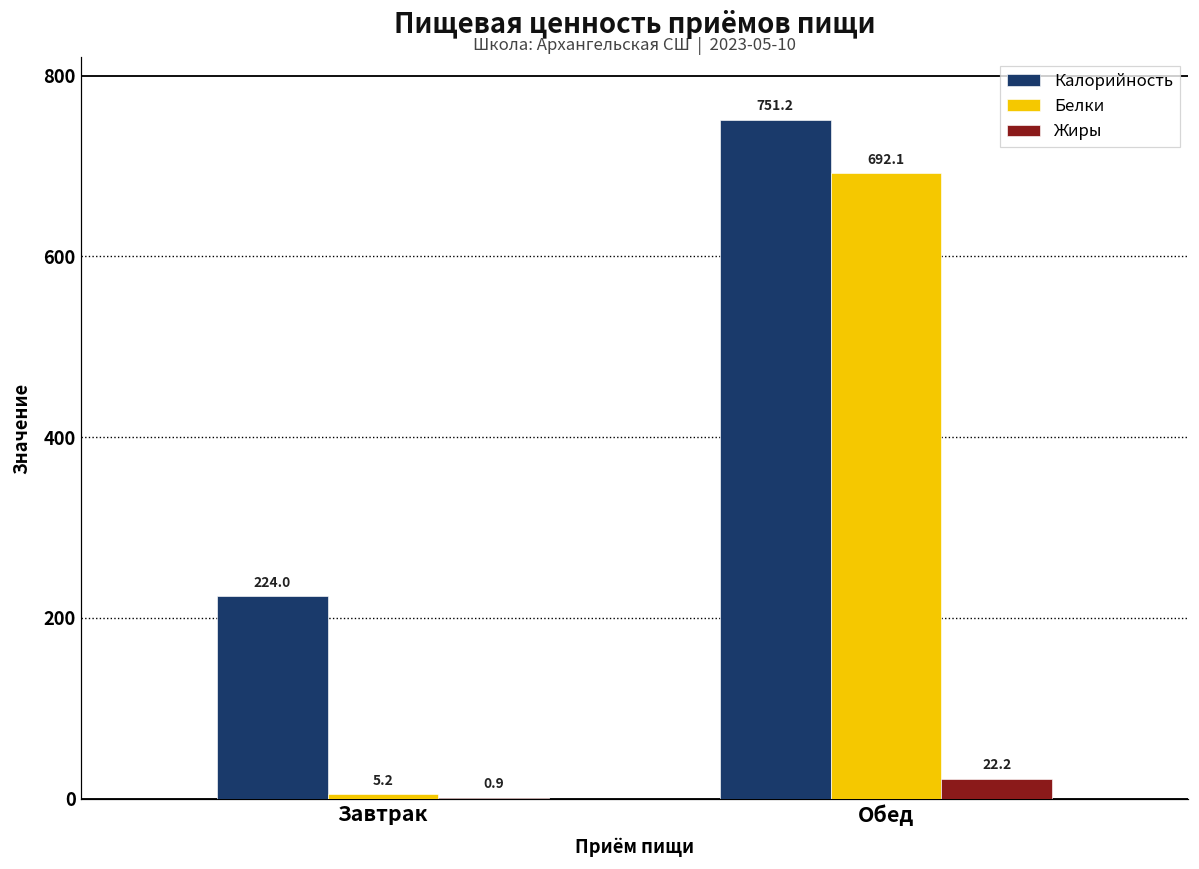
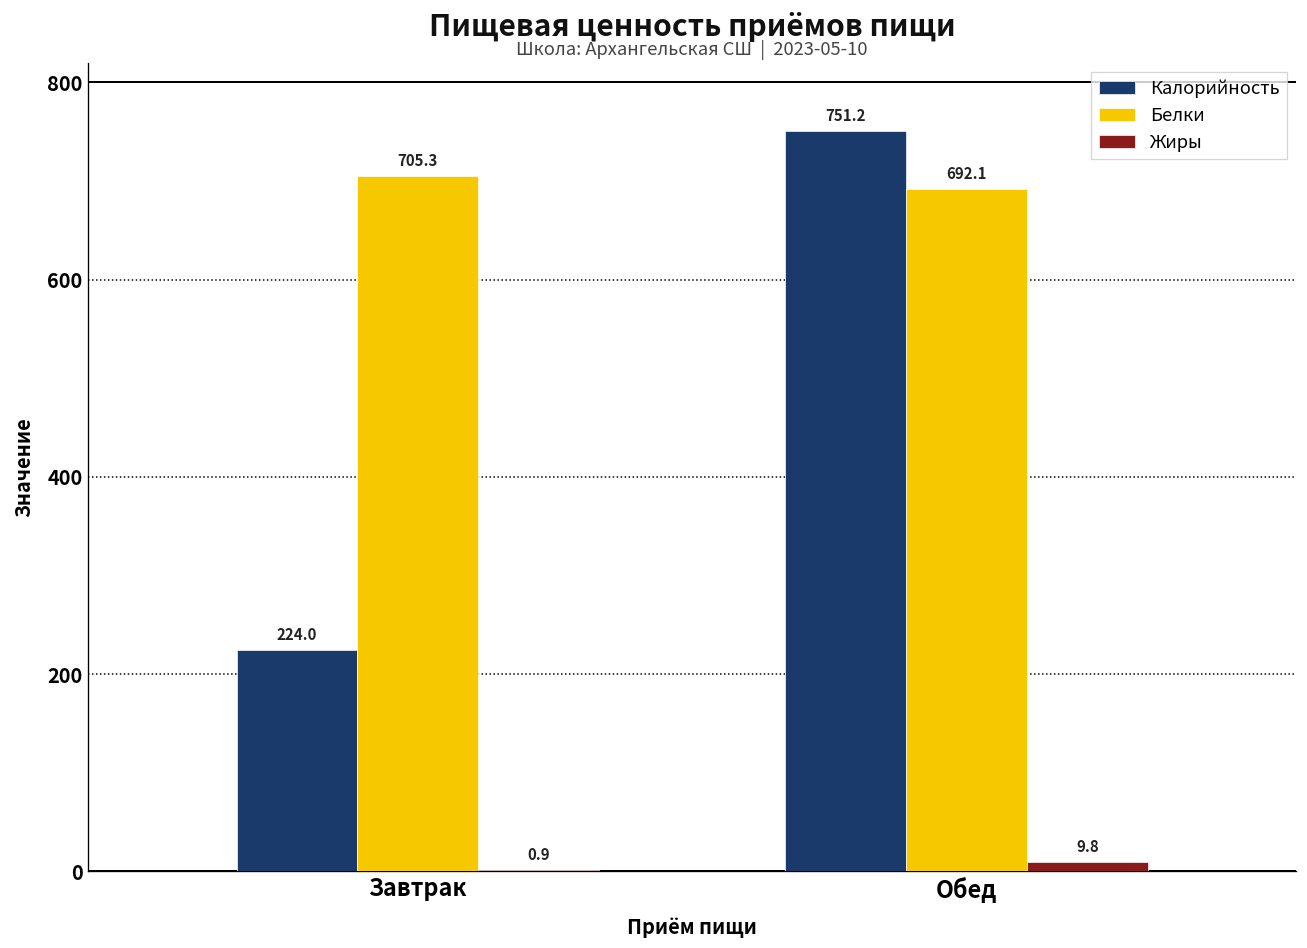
  {
    "Калорийность": {
      "Завтрак": 224.0,
      "Обед": 751.2
    },
    "Белки": {
-     "Завтрак": 5.2,
+     "Завтрак": 705.3,
      "Обед": 692.1
    },
    "Жиры": {
      "Завтрак": 0.9,
-     "Обед": 22.2
+     "Обед": 9.8
    }
  }
